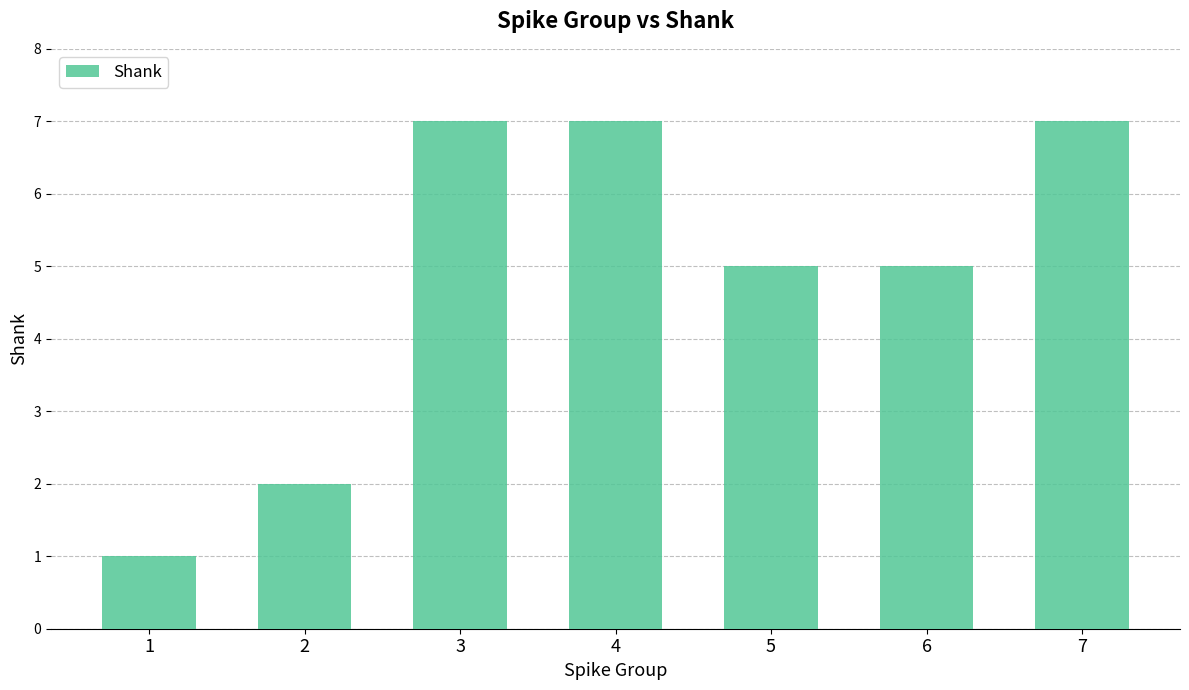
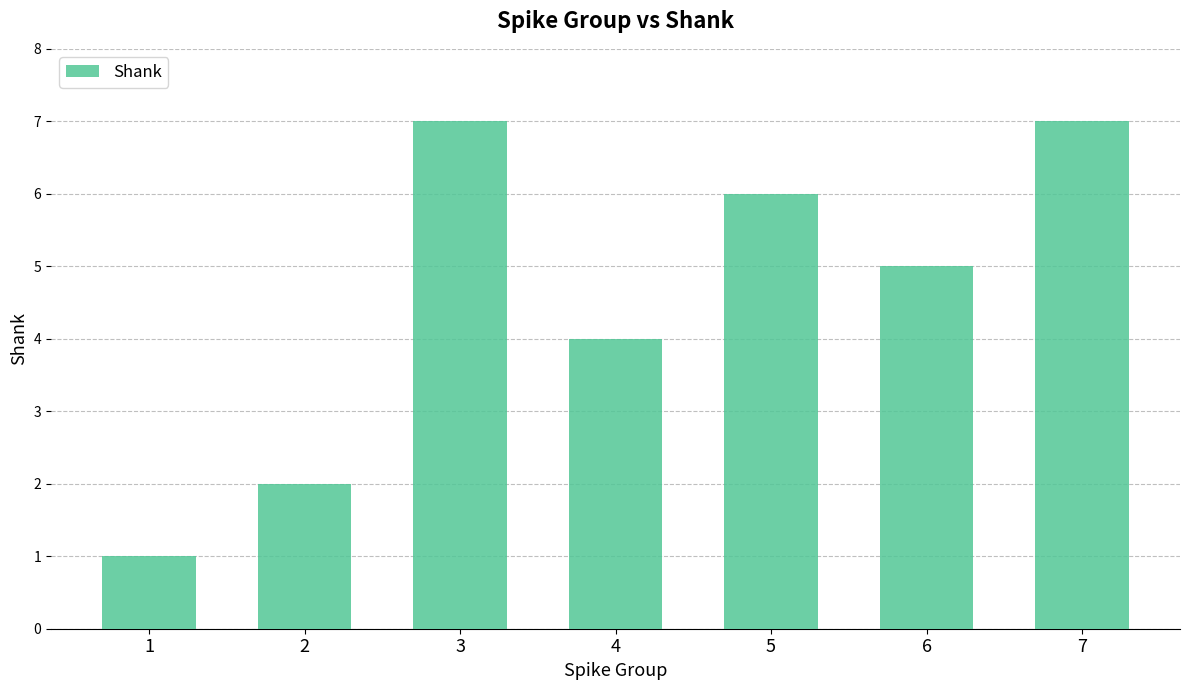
  {
    "1": 1,
    "2": 2,
    "3": 7,
-   "4": 7,
-   "5": 5,
+   "4": 4,
+   "5": 6,
    "6": 5,
    "7": 7
  }
